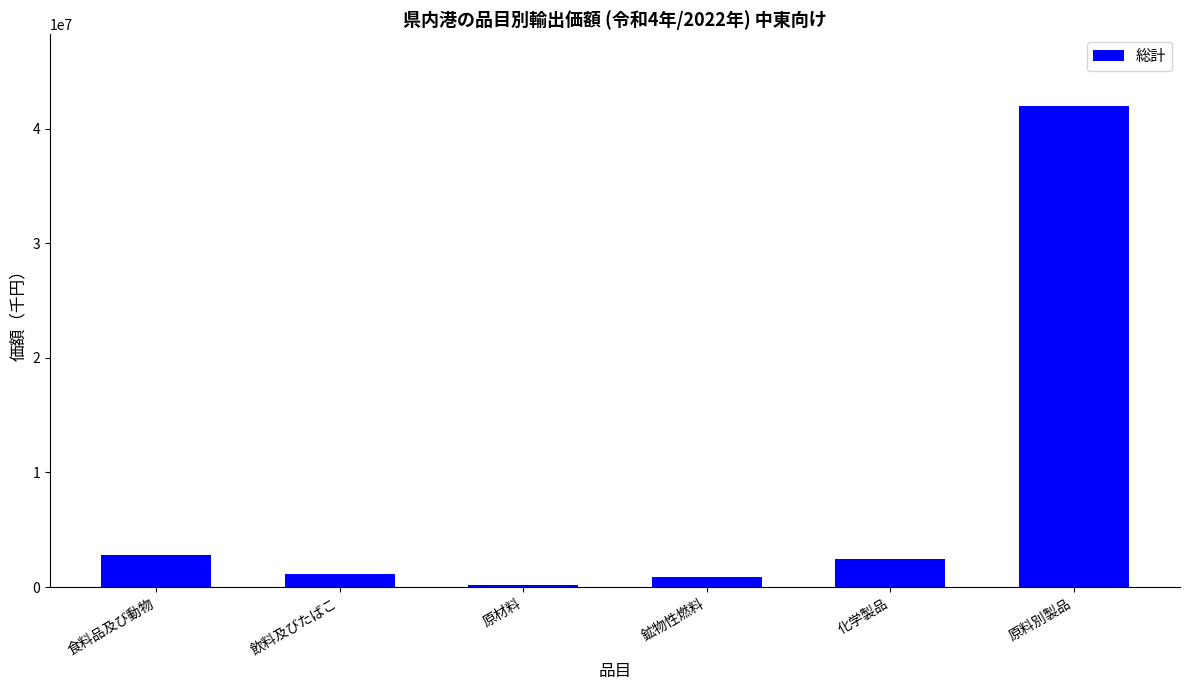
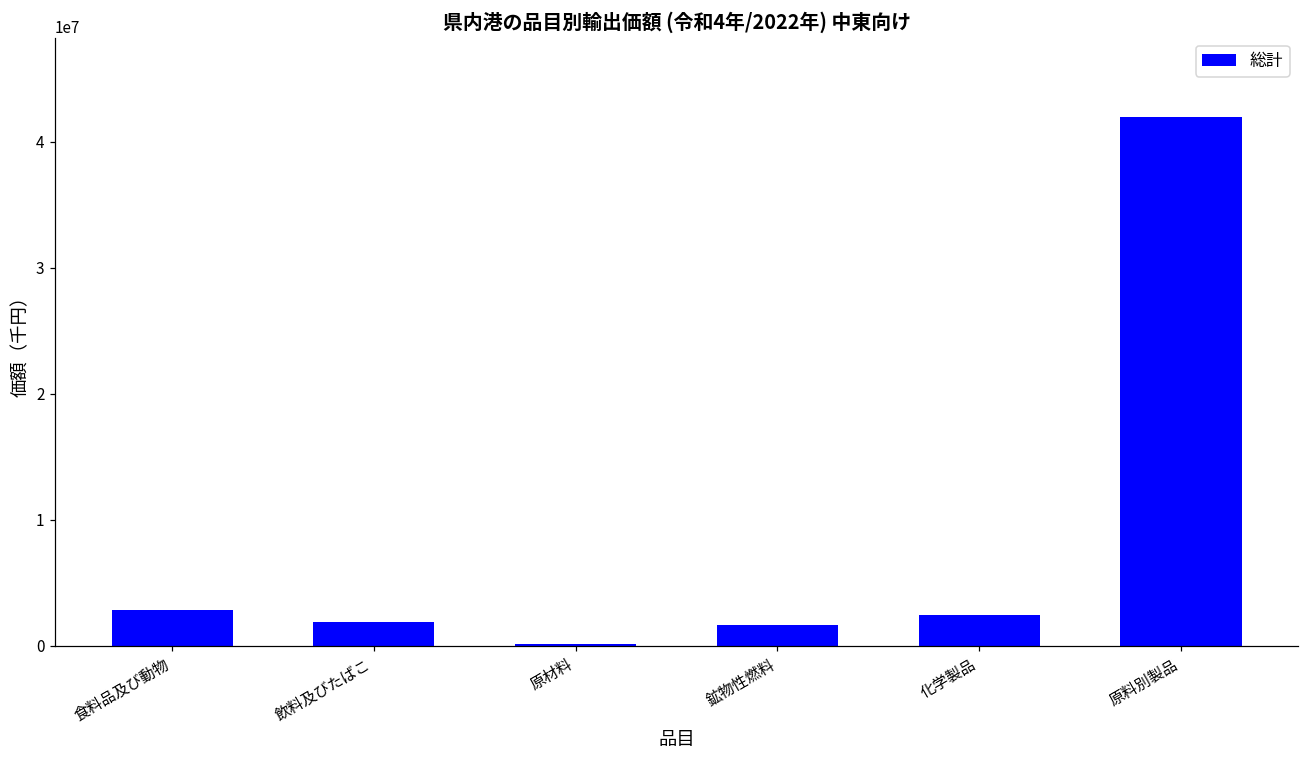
  {
    "食料品及び動物": 2800000,
-   "飲料及びたばこ": 1100000,
-   "鉱物性燃料": 900000,
+   "飲料及びたばこ": 1900000,
+   "鉱物性燃料": 1600000,
    "化学製品": 2500000,
    "原料別製品": 41900000
  }
